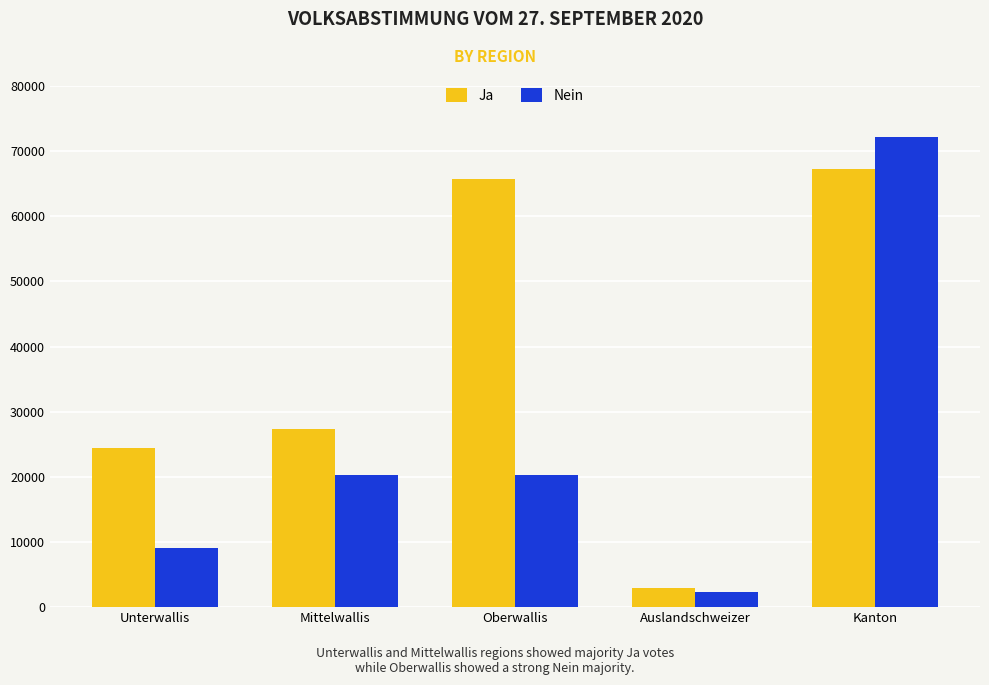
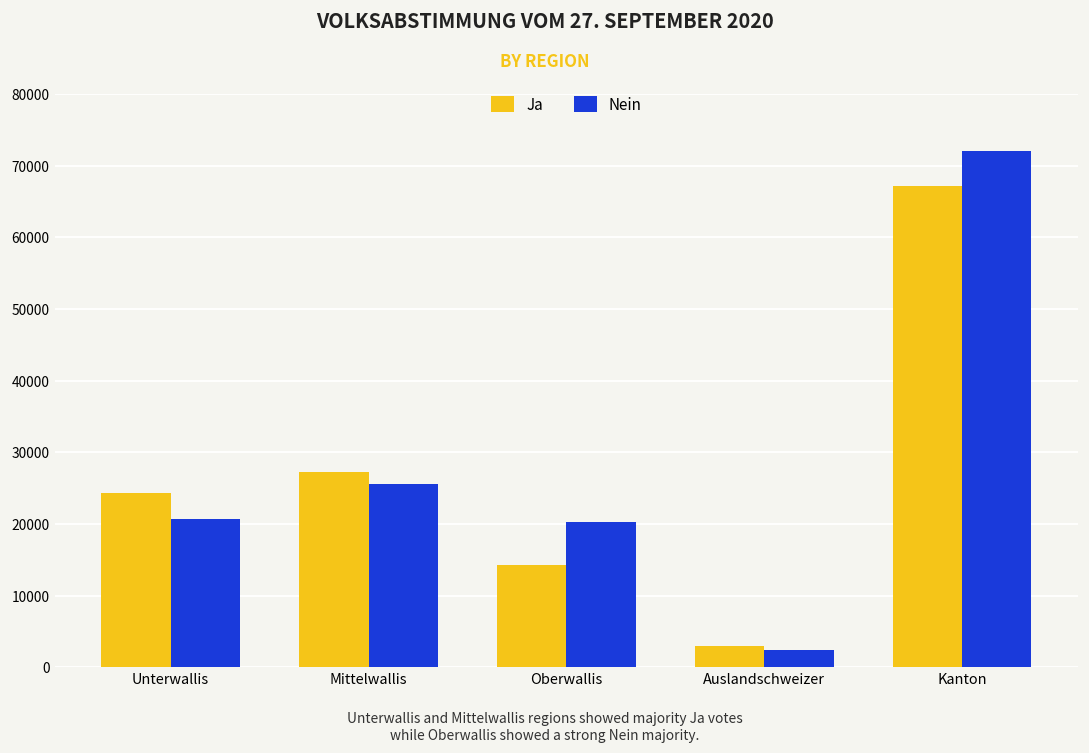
  {
    "Ja": {
      "Unterwallis": 24000,
      "Mittelwallis": 27000,
-     "Oberwallis": 66000,
+     "Oberwallis": 14000,
      "Auslandschweizer": 3000,
      "Kanton": 67000
    },
    "Nein": {
-     "Unterwallis": 9000,
-     "Mittelwallis": 20000,
+     "Unterwallis": 21000,
+     "Mittelwallis": 26000,
      "Oberwallis": 20000,
      "Auslandschweizer": 2000,
      "Kanton": 72000
    }
  }
